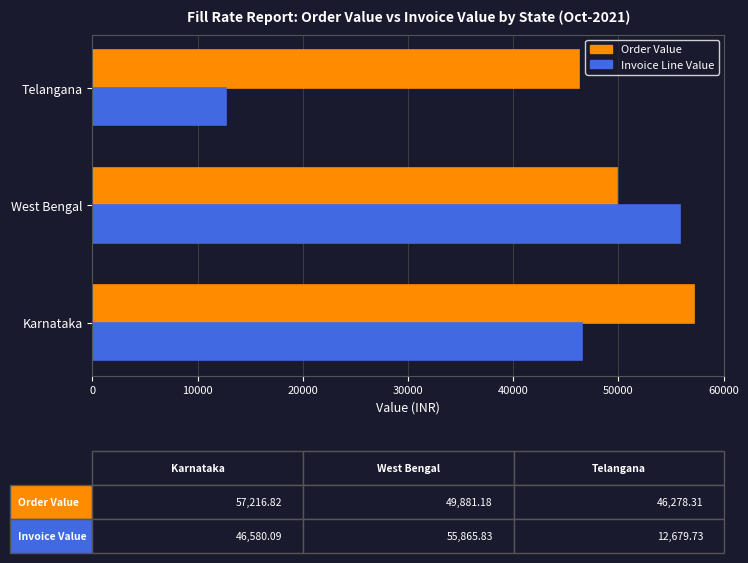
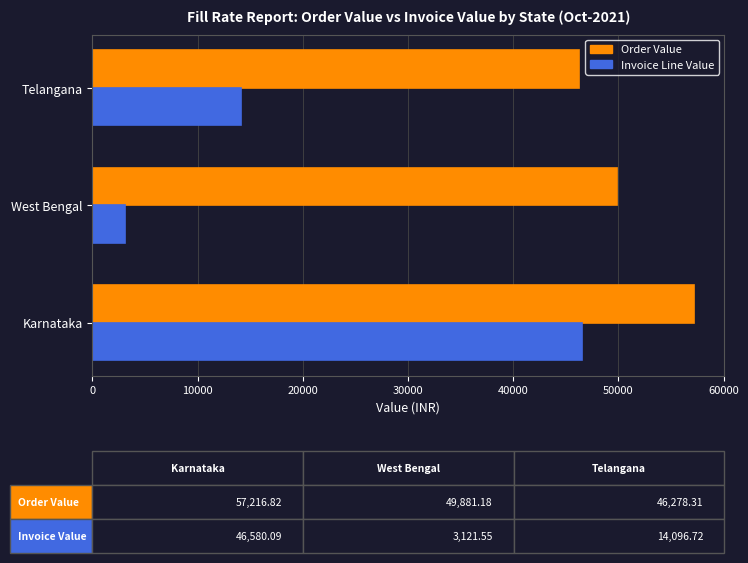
  {
    "Order Value": {
      "Telangana": "46300",
      "West Bengal": "49900",
      "Karnataka": "57200"
    },
    "Invoice Line Value": {
-     "Telangana": "12,679.73",
-     "West Bengal": "55,865.83"
+     "Telangana": "14,096.72",
+     "West Bengal": "3,121.55"
    }
  }
